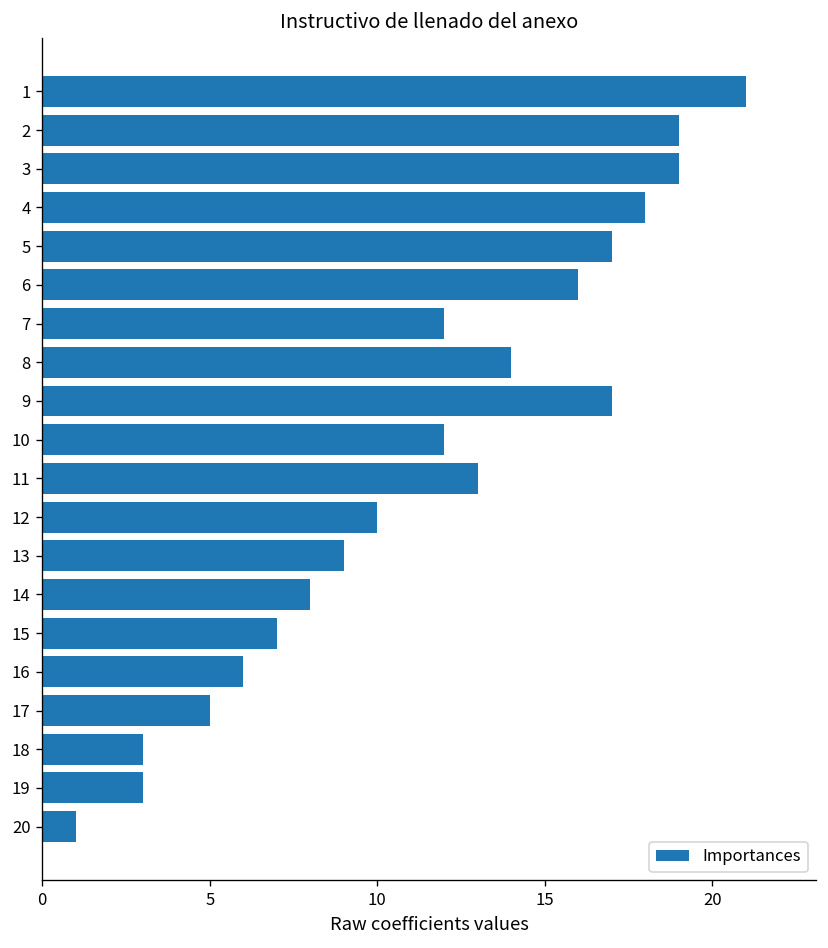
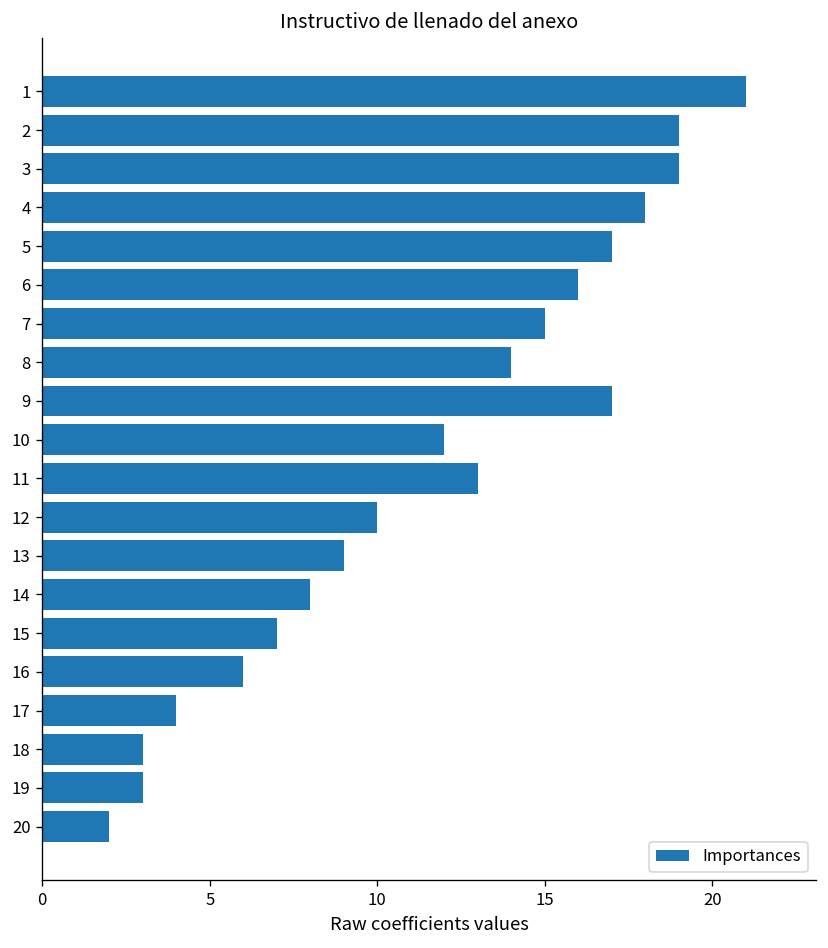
  {
    "1": 21,
    "2": 19,
    "3": 19,
    "4": 18,
    "5": 17,
    "6": 16,
-   "7": 12,
+   "7": 15,
    "8": 14,
    "9": 17,
    "10": 12,
    "11": 13,
    "12": 10,
    "13": 9,
    "14": 8,
    "15": 7,
    "16": 6,
-   "17": 5,
+   "17": 4,
    "18": 3,
    "19": 3,
-   "20": 1
+   "20": 2
  }
